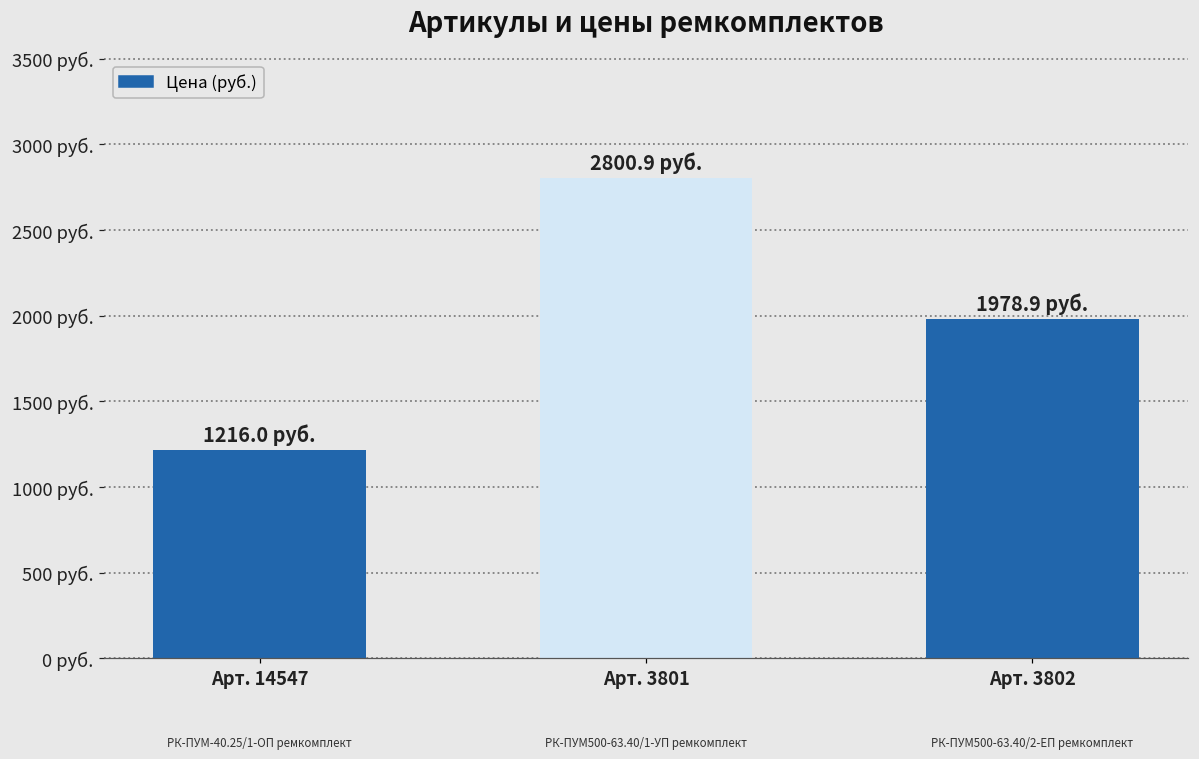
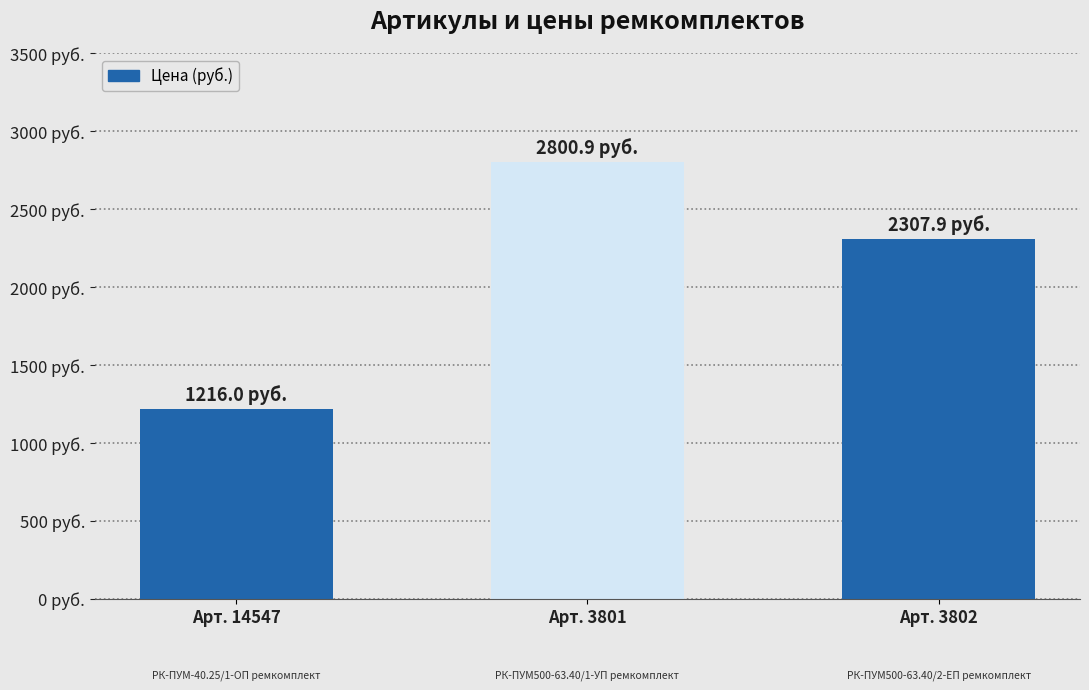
  {
    "Арт. 14547": 1216.0,
    "Арт. 3801": 2800.9,
-   "Арт. 3802": 1978.9
+   "Арт. 3802": 2307.9
  }
